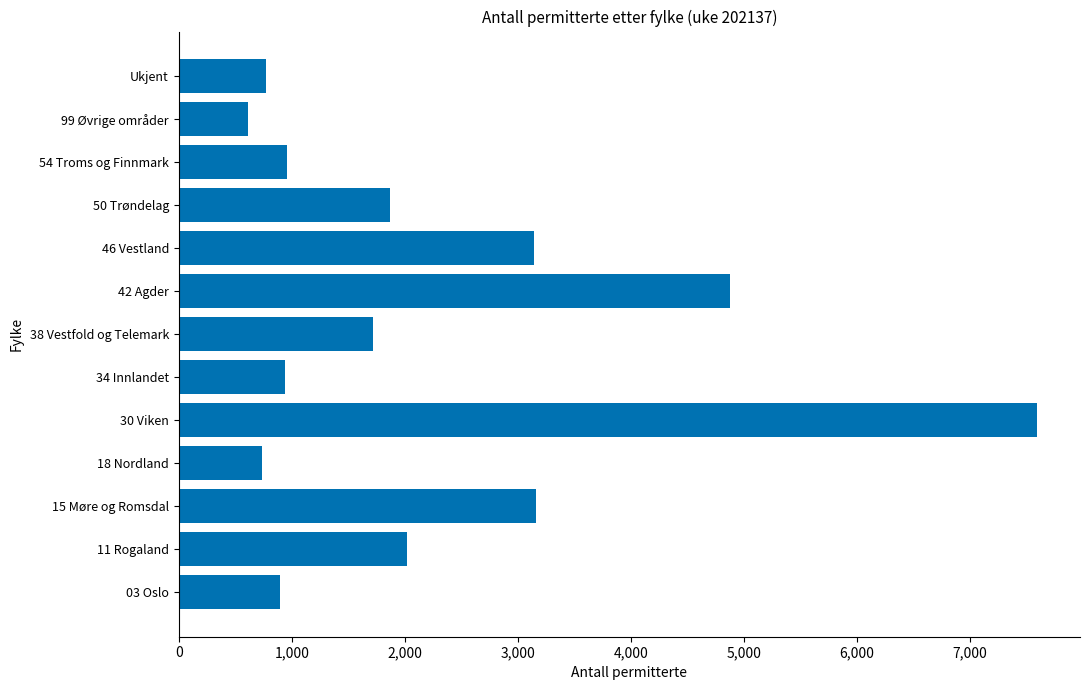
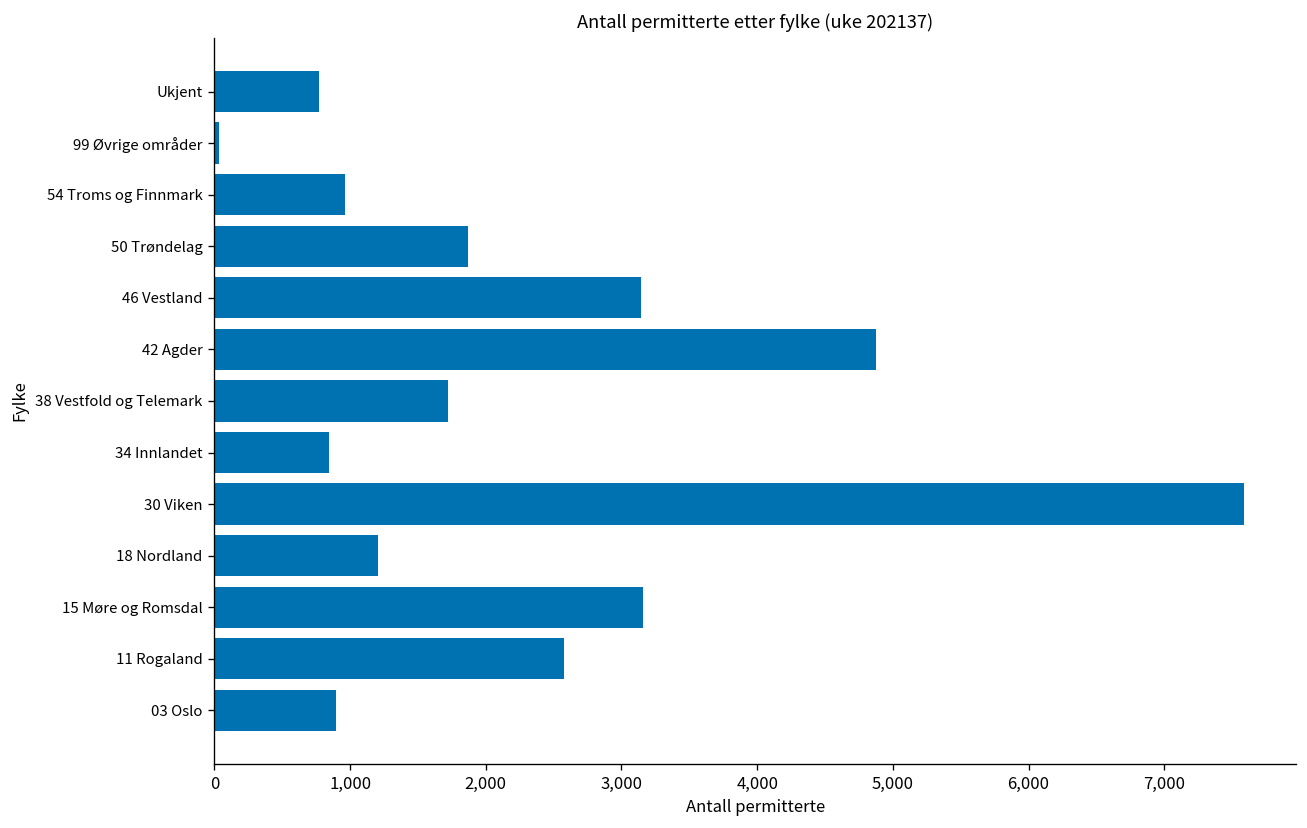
  {
    "Ukjent": "770",
-   "99 Øvrige områder": "610",
+   "99 Øvrige områder": "30",
    "54 Troms og Finnmark": "960",
    "50 Trøndelag": "1,870",
    "46 Vestland": "3,150",
    "42 Agder": "4,880",
    "38 Vestfold og Telemark": "1,720",
-   "34 Innlandet": "940",
+   "34 Innlandet": "850",
    "30 Viken": "7,590",
-   "18 Nordland": "740",
+   "18 Nordland": "1,210",
    "15 Møre og Romsdal": "3,160",
-   "11 Rogaland": "2,020",
+   "11 Rogaland": "2,580",
    "03 Oslo": "900"
  }
